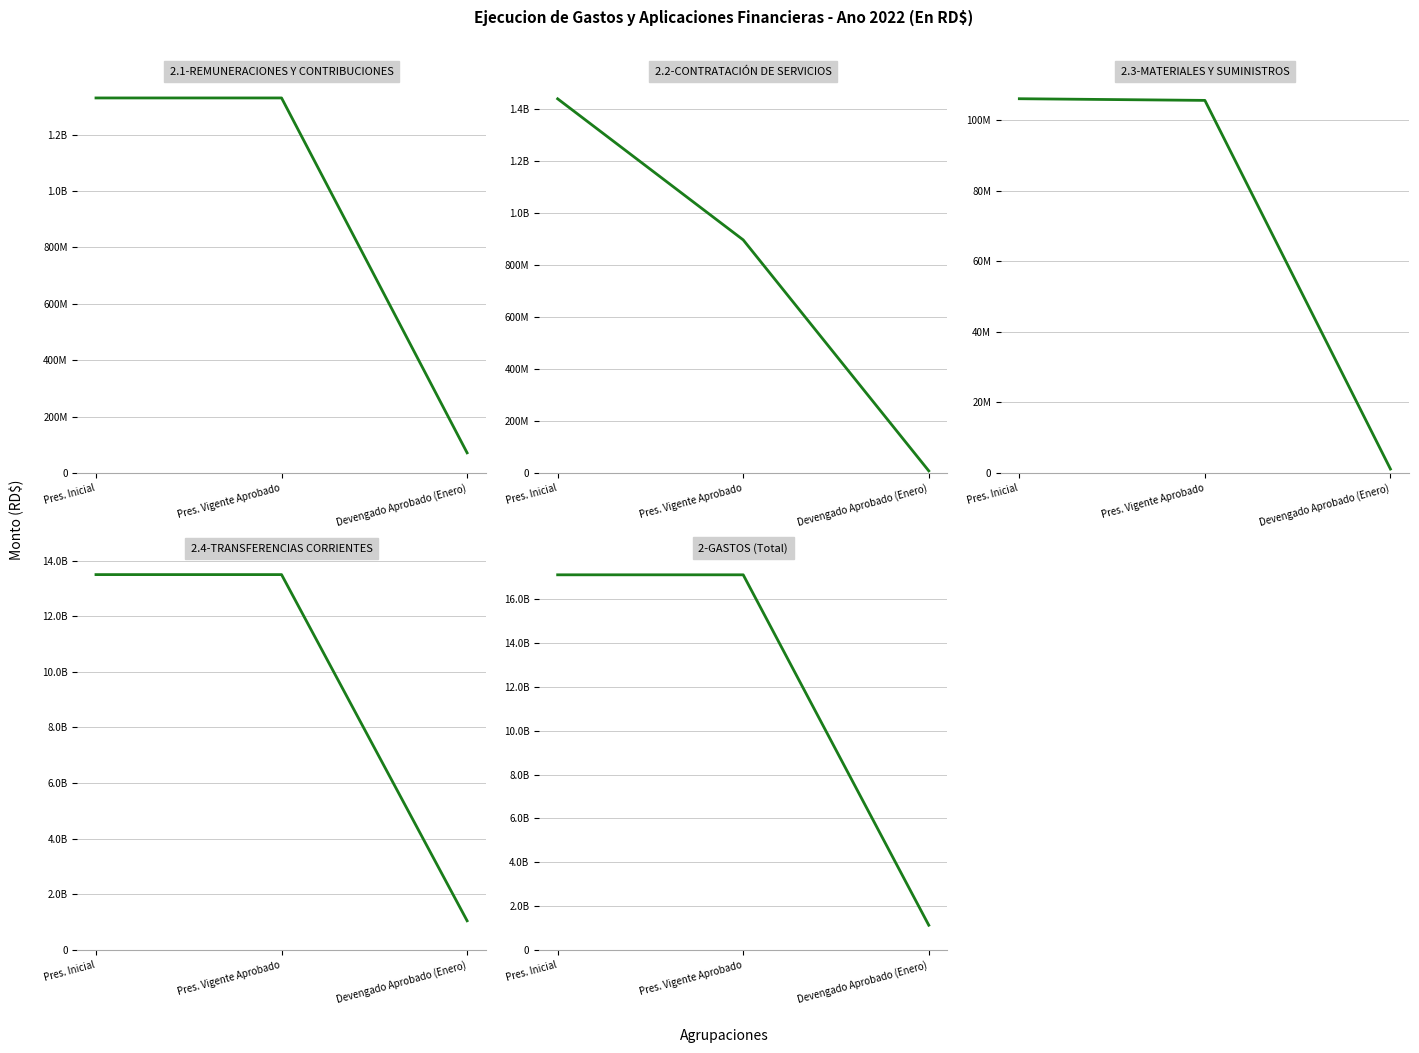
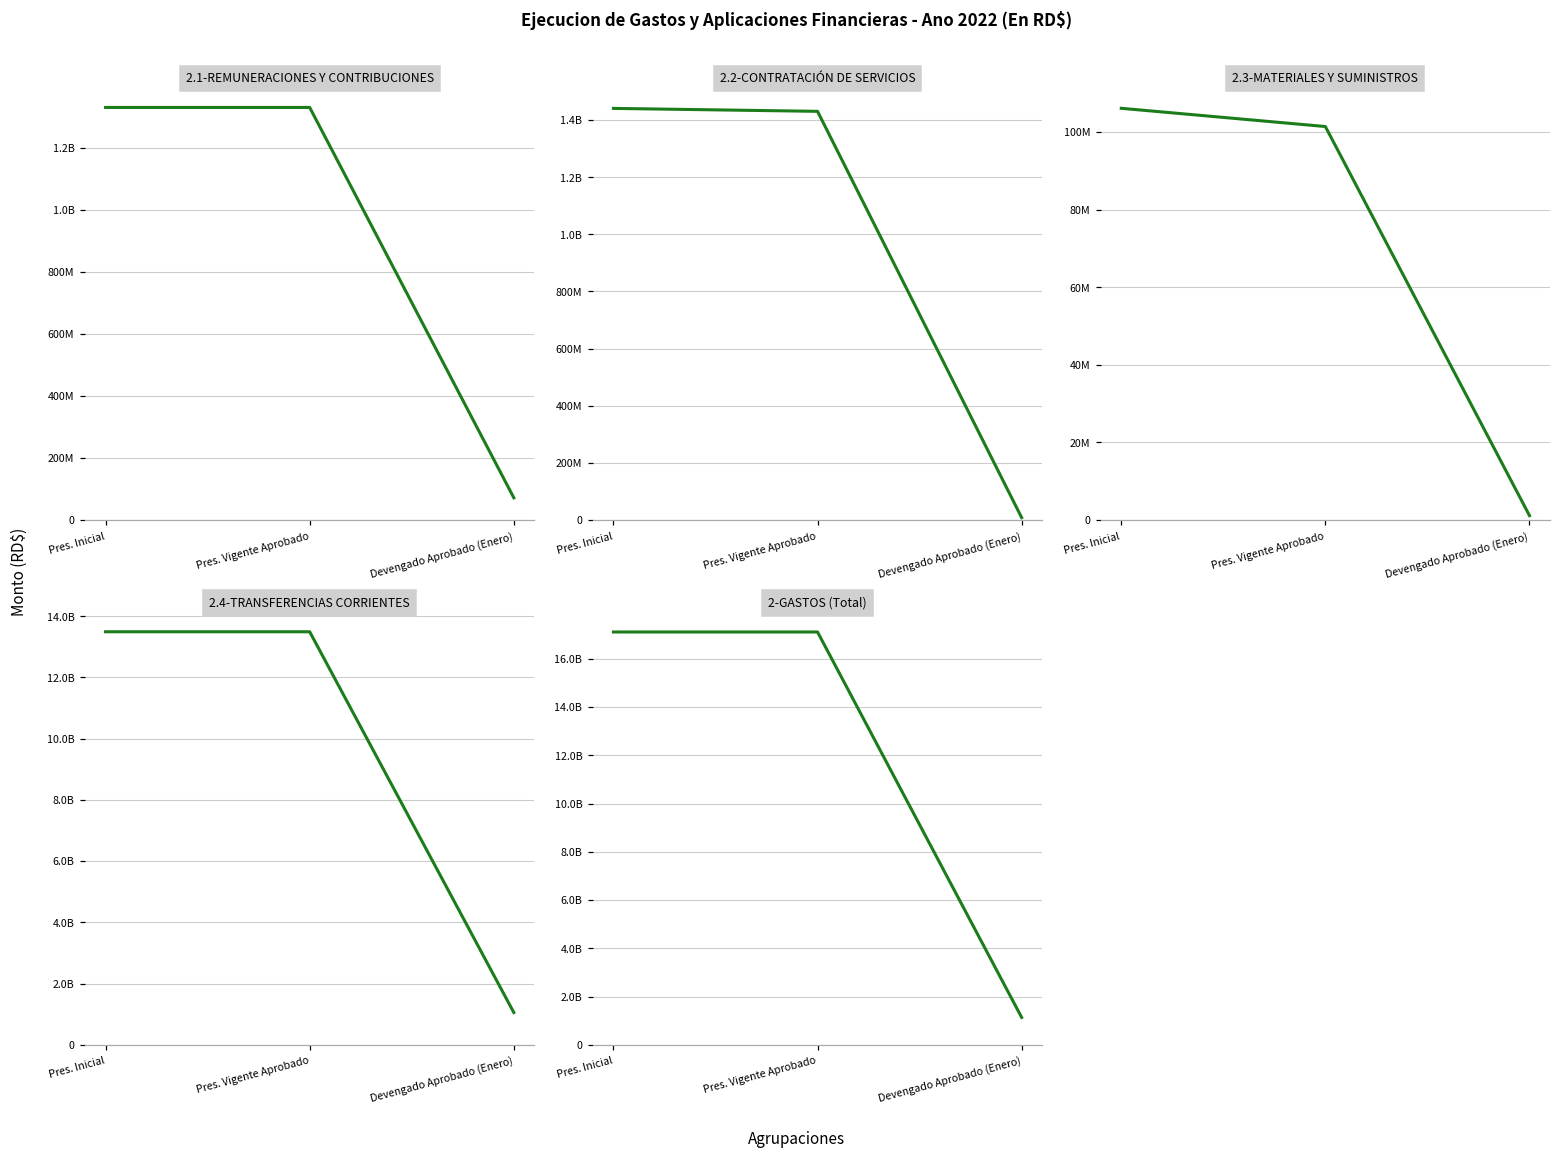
  {
    "2.1-REMUNERACIONES Y CONTRIBUCIONES": {
      "Pres. Inicial": 1330000000,
      "Pres. Vigente Aprobado": 1330000000,
      "Devengado Aprobado (Enero)": 70000000
    },
    "2.2-CONTRATACIÓN DE SERVICIOS": {
      "Pres. Inicial": 1440000000,
-     "Pres. Vigente Aprobado": 900000000,
+     "Pres. Vigente Aprobado": 1430000000,
      "Devengado Aprobado (Enero)": 10000000
    },
    "2.3-MATERIALES Y SUMINISTROS": {
      "Pres. Inicial": 106000000,
-     "Pres. Vigente Aprobado": 106000000,
+     "Pres. Vigente Aprobado": 101000000,
      "Devengado Aprobado (Enero)": 1000000
    },
    "2.4-TRANSFERENCIAS CORRIENTES": {
      "Pres. Inicial": 13500000000,
      "Pres. Vigente Aprobado": 13500000000,
      "Devengado Aprobado (Enero)": 1100000000
    },
    "2-GASTOS (Total)": {
      "Pres. Inicial": 17100000000,
      "Pres. Vigente Aprobado": 17100000000,
      "Devengado Aprobado (Enero)": 1100000000
    }
  }
